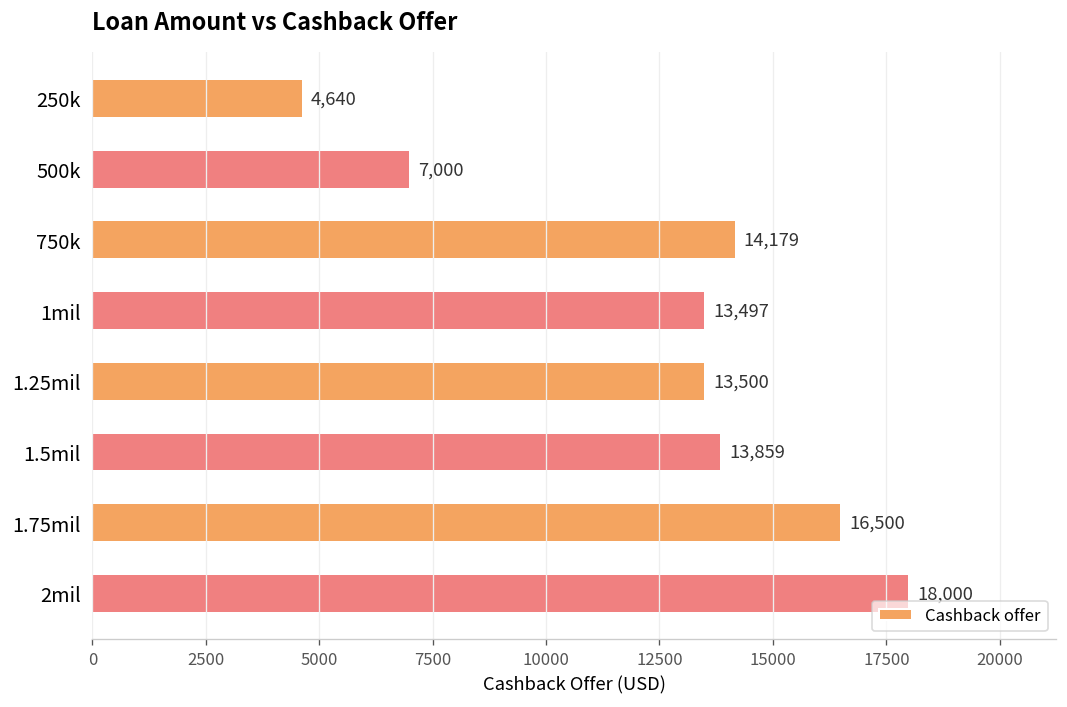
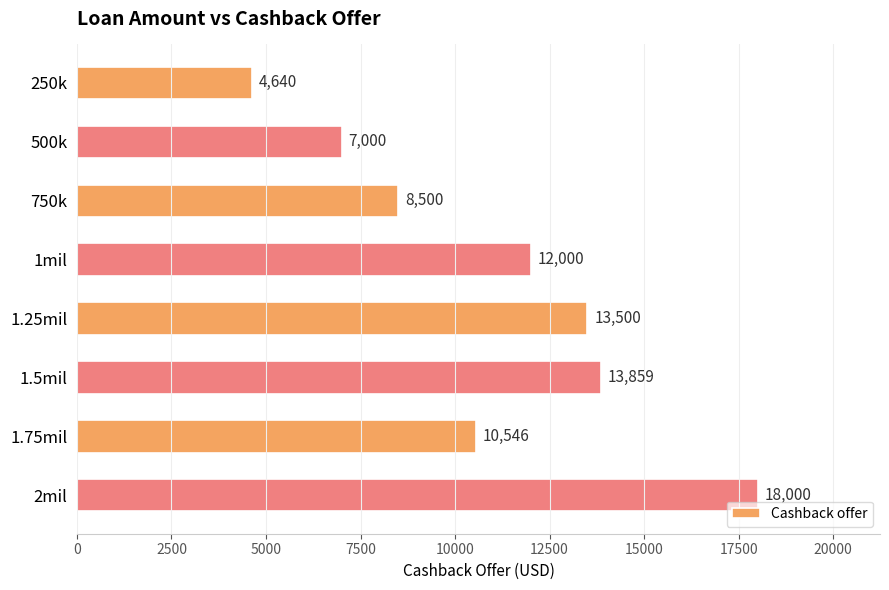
  {
    "250k": "4,640",
    "500k": "7,000",
-   "750k": "14,179",
-   "1mil": "13,497",
+   "750k": "8,500",
+   "1mil": "12,000",
    "1.25mil": "13,500",
    "1.5mil": "13,859",
-   "1.75mil": "16,500"
+   "1.75mil": "10,546"
  }
